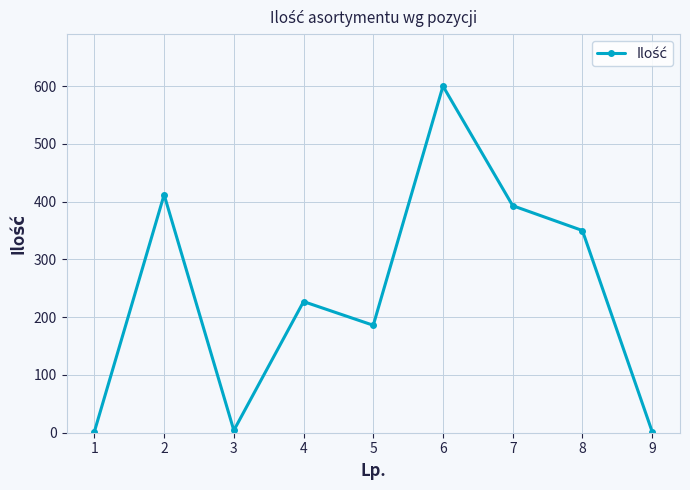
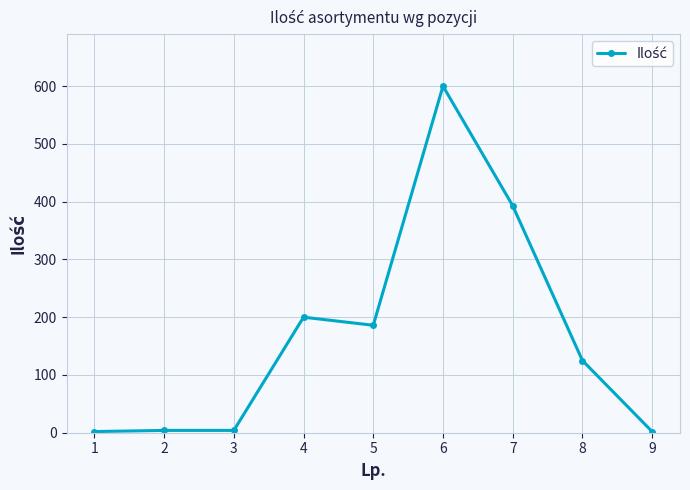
  {
    "1": 0,
-   "2": 410,
+   "2": 0,
    "3": 0,
-   "4": 230,
+   "4": 200,
    "5": 190,
    "6": 600,
    "7": 390,
-   "8": 350,
+   "8": 130,
    "9": 0
  }
